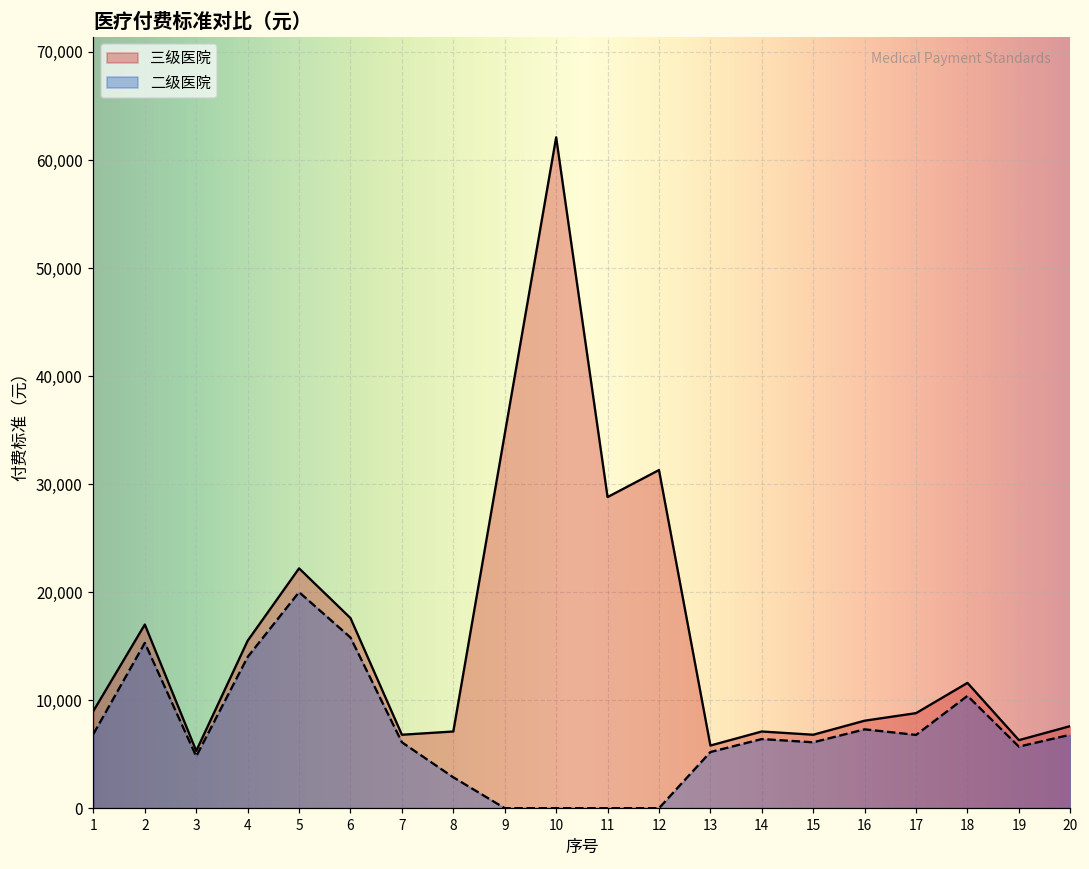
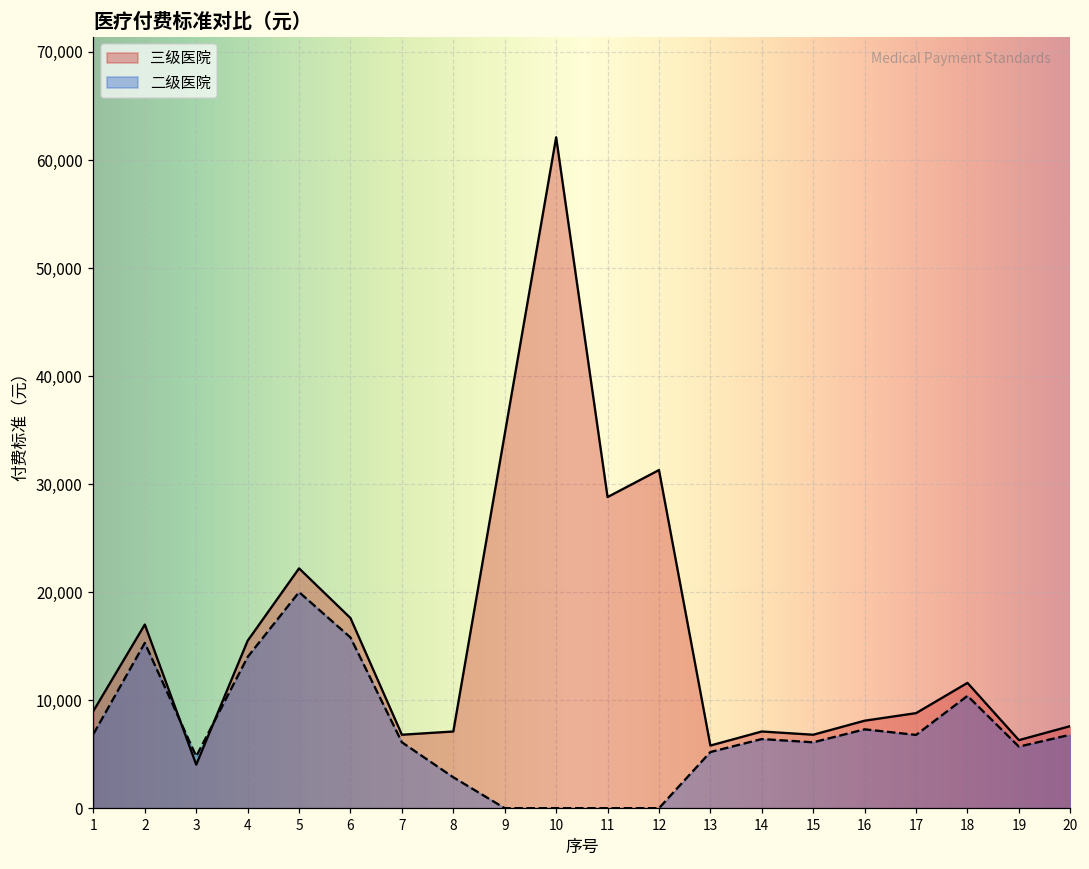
  {
    "三级医院": {
      "1": "9,000",
      "2": "17,000",
-     "3": "5,000",
+     "3": "4,000",
      "4": "16,000",
      "5": "22,000",
      "6": "18,000",
      "7": "7,000",
      "8": "7,000",
      "9": "35,000",
      "10": "62,000",
      "11": "29,000",
      "12": "31,000",
      "13": "6,000",
      "14": "7,000",
      "15": "7,000",
      "16": "8,000",
      "17": "9,000",
      "18": "12,000",
      "19": "6,000",
      "20": "8,000"
    },
    "二级医院": {
      "1": "7,000",
      "2": "15,000",
      "3": "5,000",
      "4": "14,000",
      "5": "20,000",
      "6": "16,000",
      "7": "6,000",
      "8": "3,000",
      "9": "0",
      "10": "0",
      "11": "0",
      "12": "0",
      "13": "5,000",
      "14": "6,000",
      "15": "6,000",
      "16": "7,000",
      "17": "7,000",
      "18": "10,000",
      "19": "6,000",
      "20": "7,000"
    }
  }
